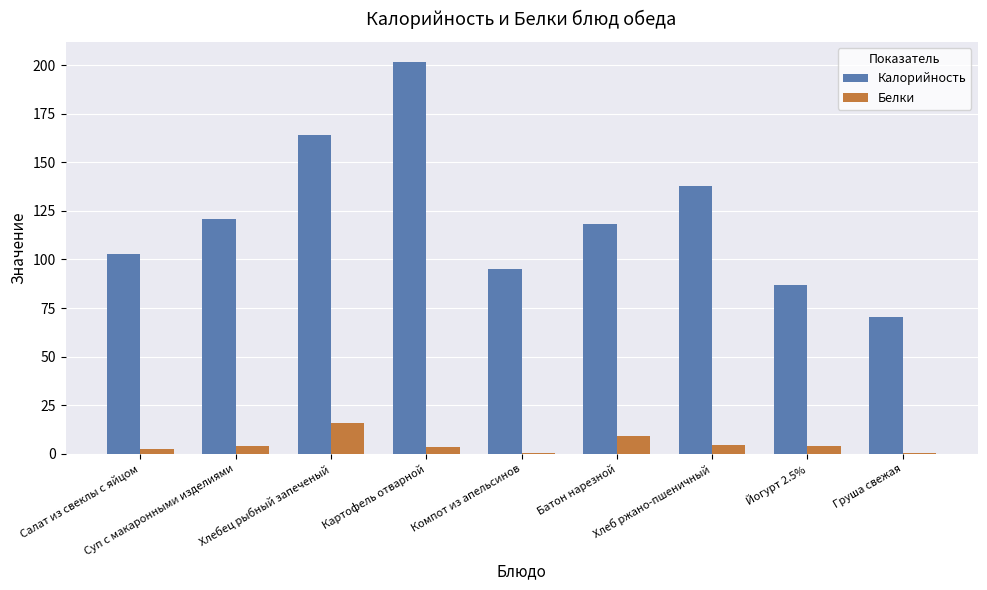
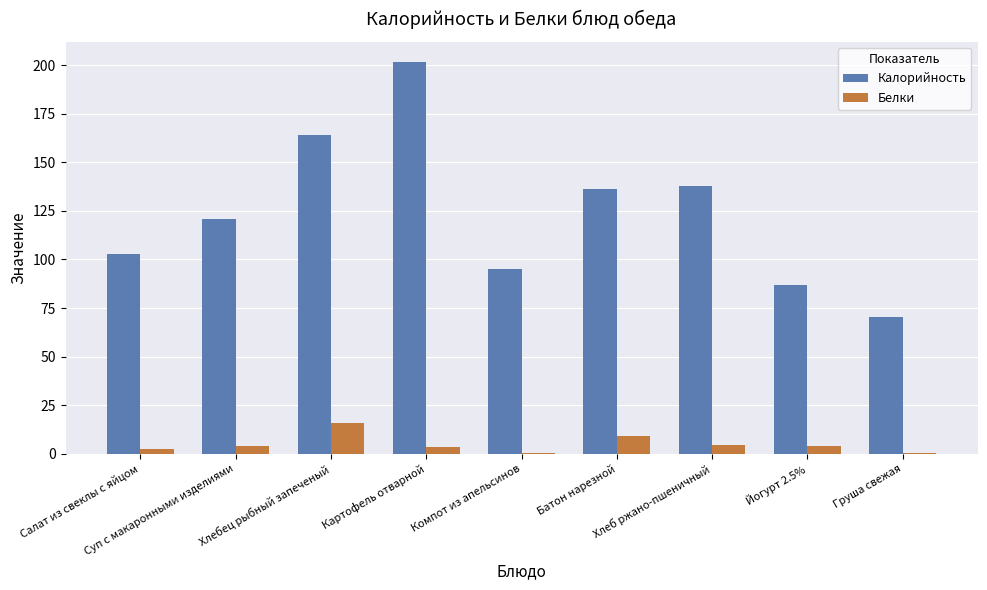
  {
    "Калорийность": {
      "Салат из свеклы с яйцом": 103,
      "Суп с макаронными изделиями": 121,
      "Хлебец рыбный запеченый": 164,
      "Картофель отварной": 202,
      "Компот из апельсинов": 95,
-     "Батон нарезной": 118,
+     "Батон нарезной": 136,
      "Хлеб ржано-пшеничный": 138,
      "Йогурт 2.5%": 87,
      "Груша свежая": 71
    },
    "Белки": {
      "Салат из свеклы с яйцом": 2,
      "Суп с макаронными изделиями": 4,
      "Хлебец рыбный запеченый": 16,
      "Картофель отварной": 4,
      "Батон нарезной": 9,
      "Хлеб ржано-пшеничный": 5,
      "Йогурт 2.5%": 4
    }
  }
